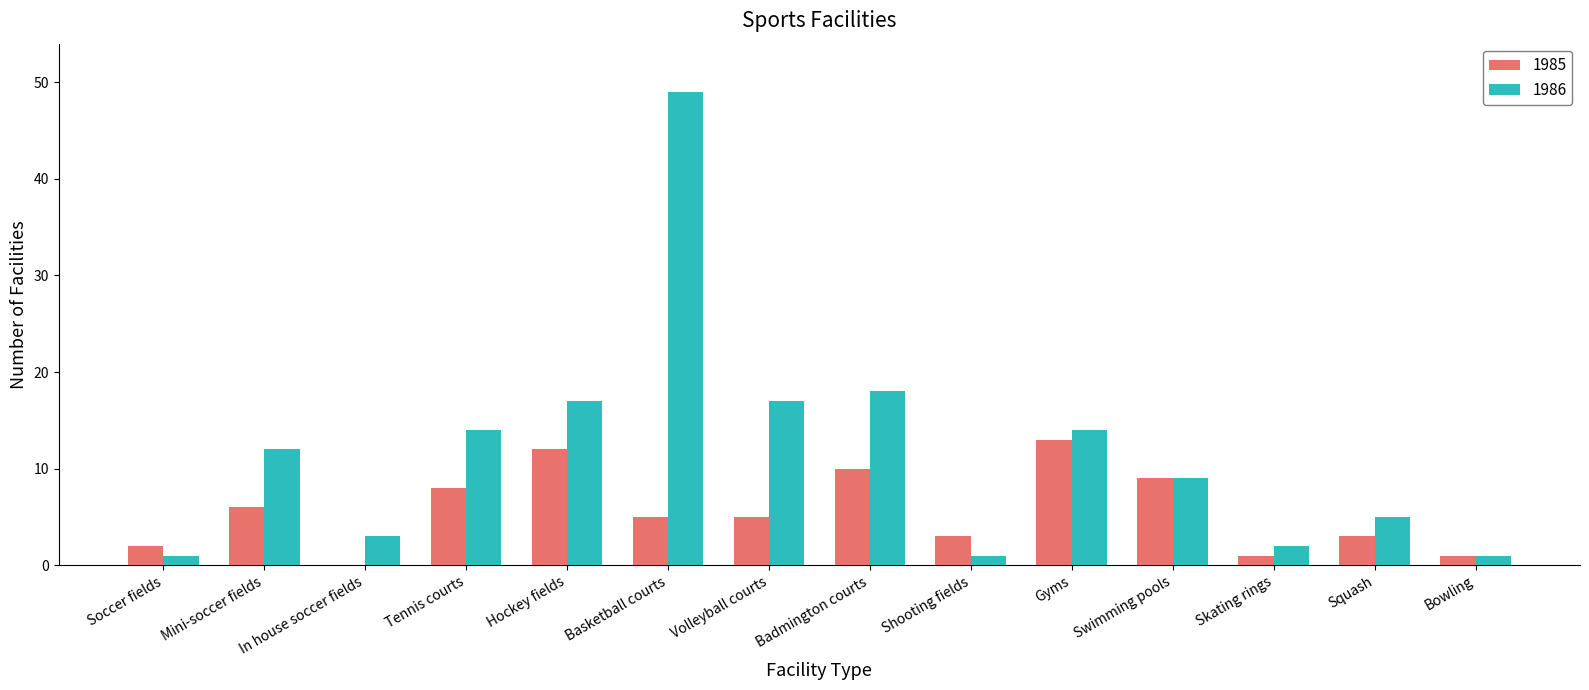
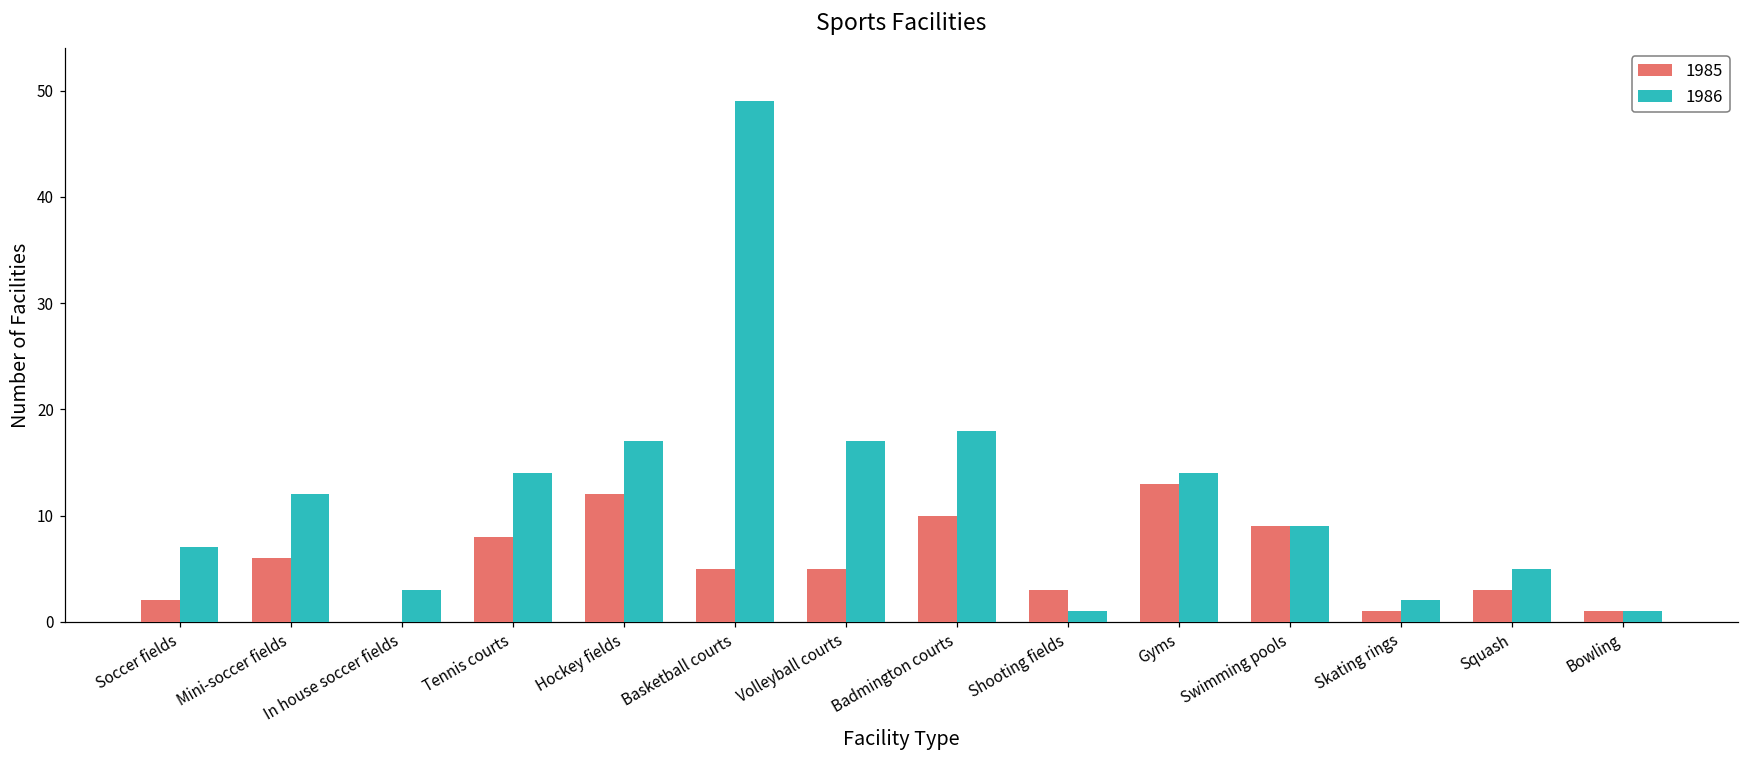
  {
    "1985": {
      "Soccer fields": 2,
      "Mini-soccer fields": 6,
      "In house soccer fields": 0,
      "Tennis courts": 8,
      "Hockey fields": 12,
      "Basketball courts": 5,
      "Volleyball courts": 5,
      "Badmington courts": 10,
      "Shooting fields": 3,
      "Gyms": 13,
      "Swimming pools": 9,
      "Skating rings": 1,
      "Squash": 3,
      "Bowling": 1
    },
    "1986": {
-     "Soccer fields": 1,
+     "Soccer fields": 7,
      "Mini-soccer fields": 12,
      "In house soccer fields": 3,
      "Tennis courts": 14,
      "Hockey fields": 17,
      "Basketball courts": 49,
      "Volleyball courts": 17,
      "Badmington courts": 18,
      "Shooting fields": 1,
      "Gyms": 14,
      "Swimming pools": 9,
      "Skating rings": 2,
      "Squash": 5,
      "Bowling": 1
    }
  }
